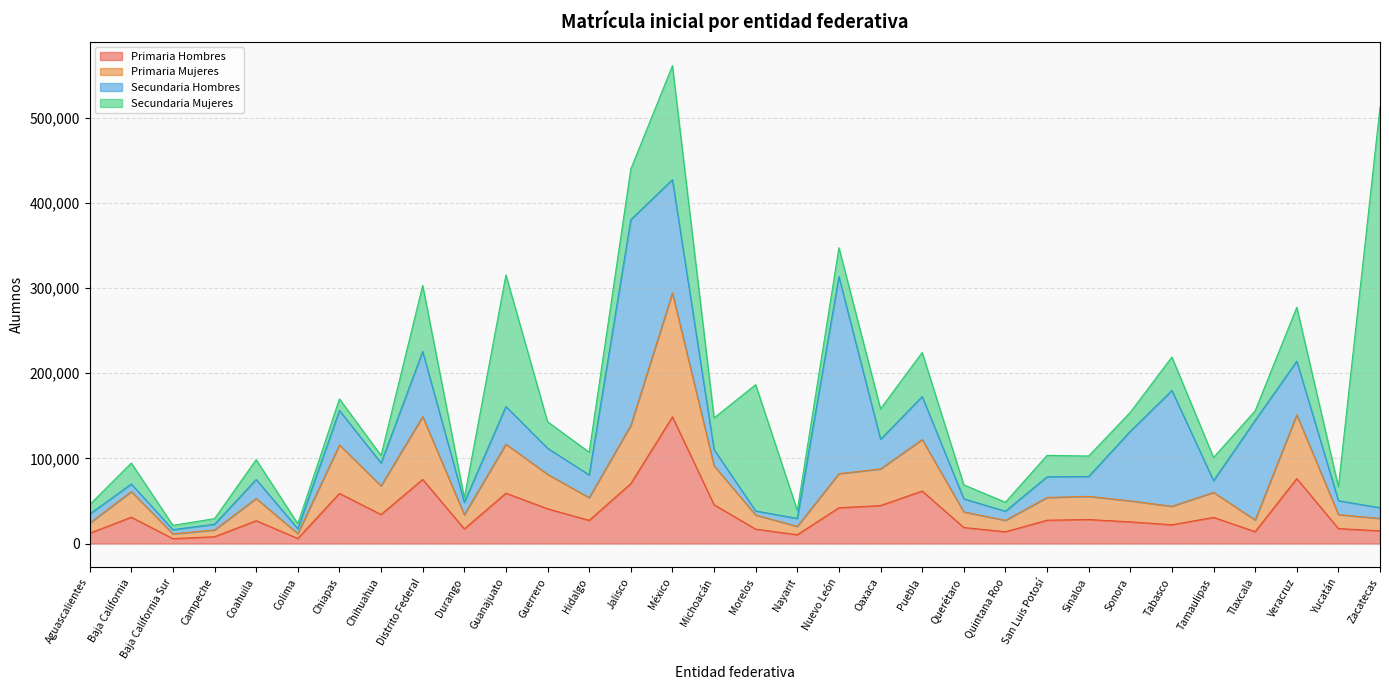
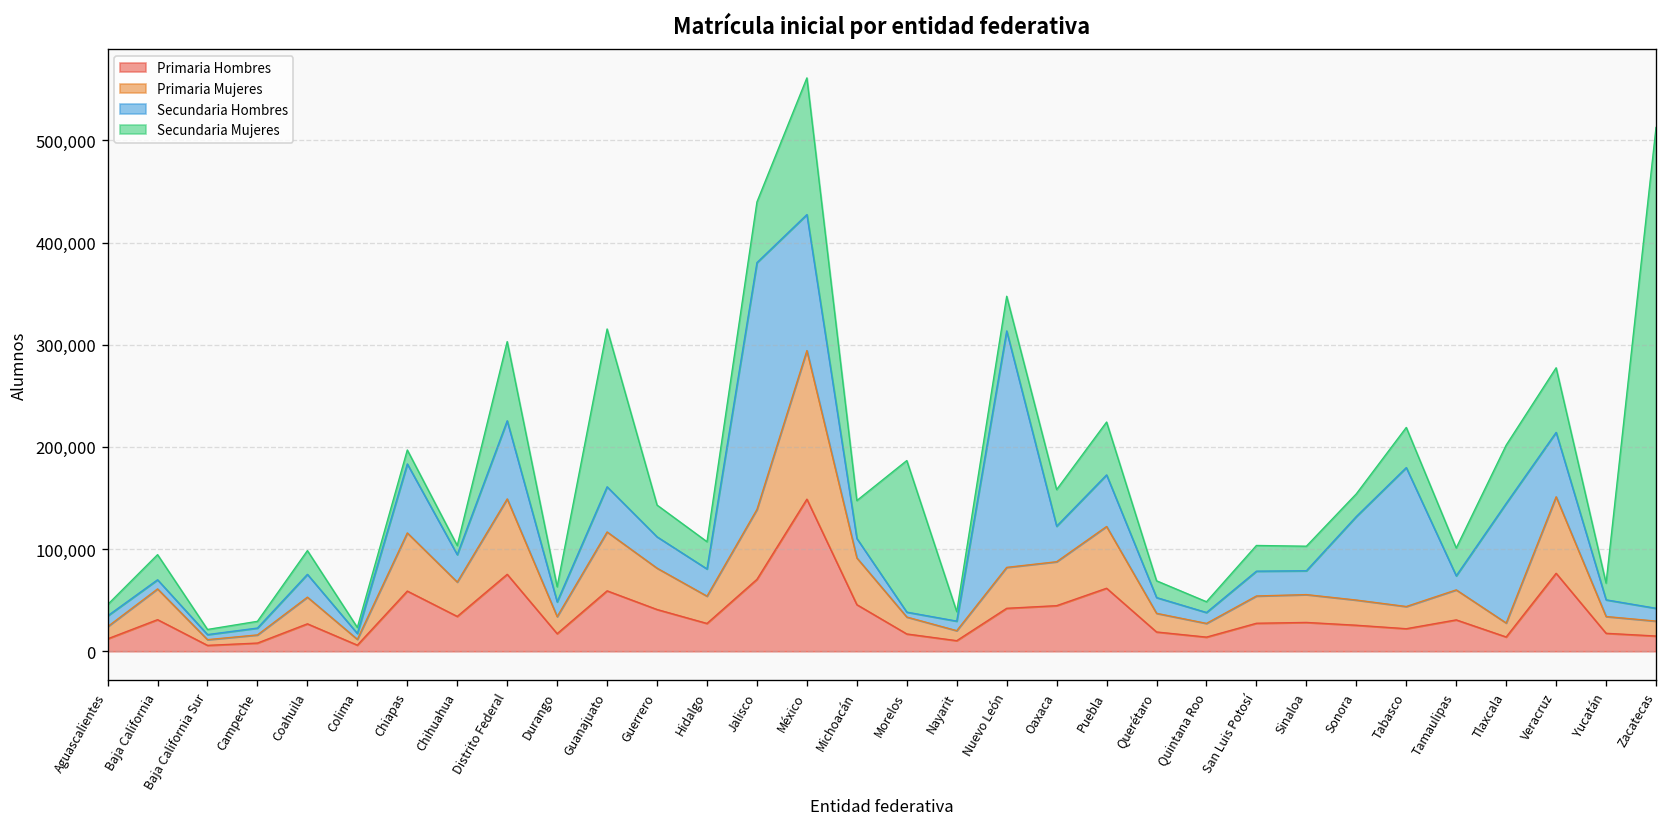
  {
    "Secundaria Hombres": {
      "Aguascalientes": "10,000",
      "Baja California": "10,000",
      "Baja California Sur": "0",
      "Campeche": "10,000",
      "Coahuila": "20,000",
      "Colima": "10,000",
-     "Chiapas": "40,000",
+     "Chiapas": "70,000",
      "Chihuahua": "30,000",
      "Distrito Federal": "80,000",
      "Durango": "10,000",
      "Guanajuato": "40,000",
      "Guerrero": "30,000",
      "Hidalgo": "30,000",
      "Jalisco": "240,000",
      "México": "130,000",
      "Michoacán": "20,000",
      "Morelos": "0",
      "Nayarit": "10,000",
      "Nuevo León": "230,000",
      "Oaxaca": "30,000",
      "Puebla": "50,000",
      "Querétaro": "20,000",
      "Quintana Roo": "10,000",
      "San Luis Potosí": "20,000",
      "Sinaloa": "20,000",
      "Sonora": "80,000",
      "Tabasco": "140,000",
      "Tamaulipas": "10,000",
      "Tlaxcala": "120,000",
      "Veracruz": "60,000",
      "Yucatán": "20,000",
      "Zacatecas": "10,000"
    },
    "Secundaria Mujeres": {
      "Aguascalientes": "10,000",
      "Baja California": "20,000",
      "Baja California Sur": "10,000",
      "Campeche": "10,000",
      "Coahuila": "20,000",
      "Colima": "10,000",
      "Chiapas": "10,000",
      "Chihuahua": "10,000",
      "Distrito Federal": "80,000",
-     "Durango": "5,000",
+     "Durango": "15,000",
      "Guanajuato": "150,000",
      "Guerrero": "30,000",
      "Hidalgo": "30,000",
      "Jalisco": "60,000",
      "México": "130,000",
      "Michoacán": "40,000",
      "Morelos": "150,000",
      "Nayarit": "10,000",
      "Nuevo León": "30,000",
      "Oaxaca": "40,000",
      "Puebla": "50,000",
      "Querétaro": "20,000",
      "Quintana Roo": "10,000",
      "San Luis Potosí": "30,000",
      "Sinaloa": "20,000",
      "Sonora": "20,000",
      "Tabasco": "40,000",
      "Tamaulipas": "30,000",
-     "Tlaxcala": "10,000",
+     "Tlaxcala": "60,000",
      "Veracruz": "60,000",
      "Yucatán": "20,000",
      "Zacatecas": "470,000"
    }
  }
